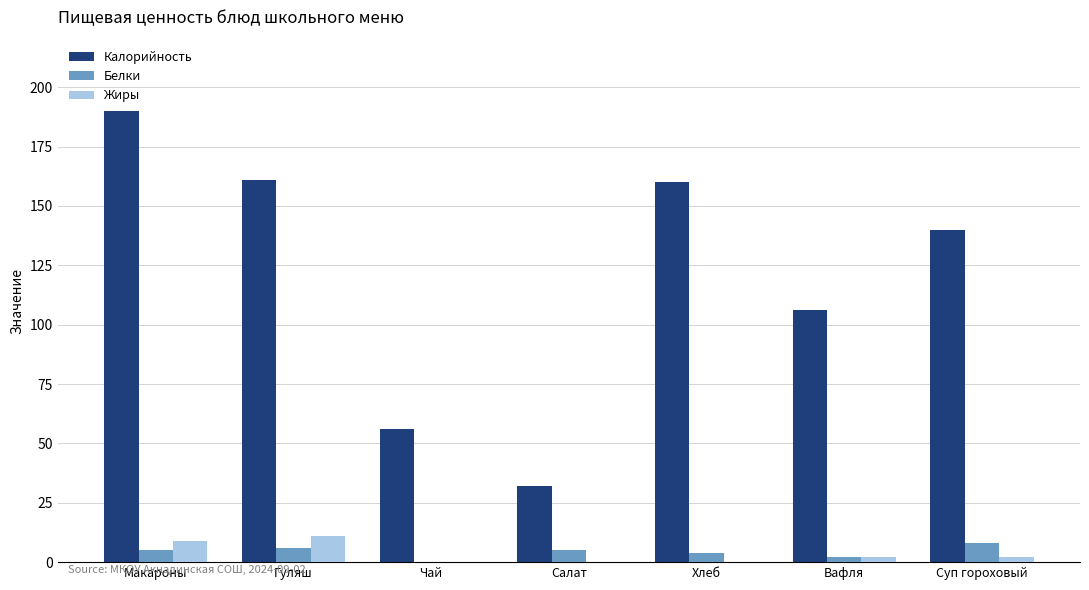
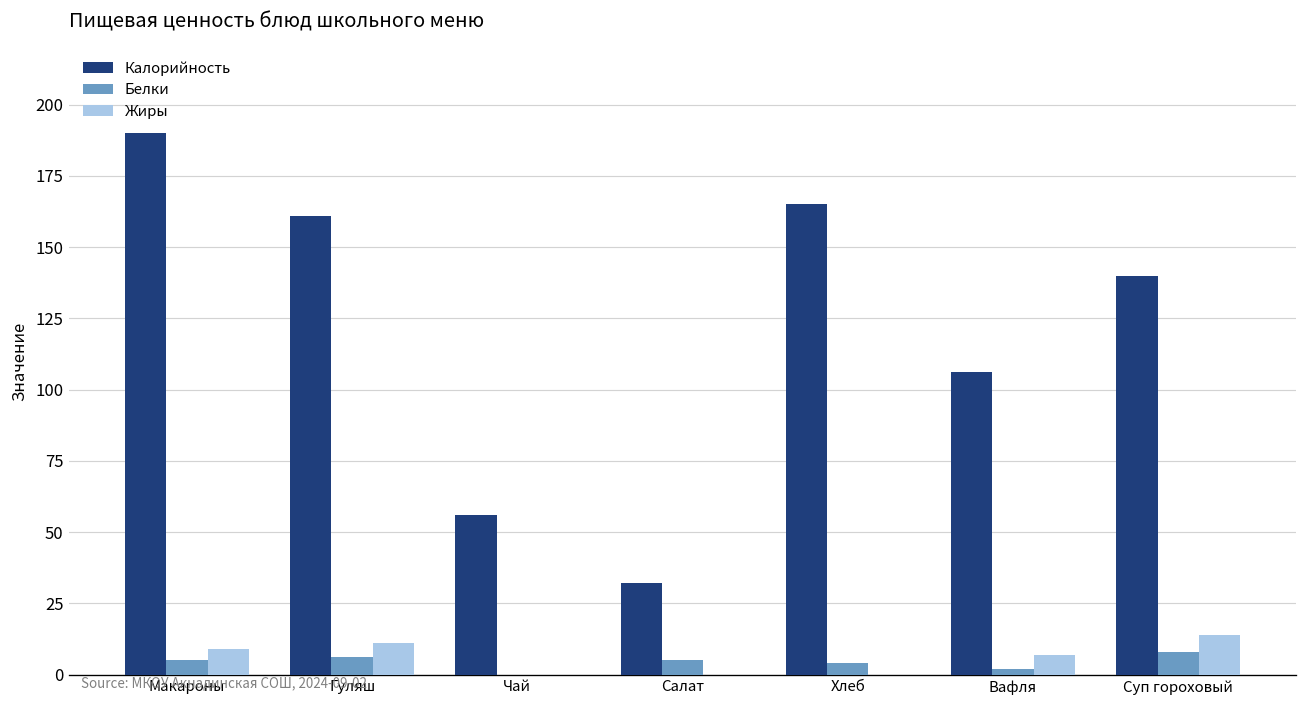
  {
    "Калорийность": {
      "Макароны": 190,
      "Гуляш": 161,
      "Чай": 56,
      "Салат": 32,
-     "Хлеб": 160,
+     "Хлеб": 165,
      "Вафля": 106,
      "Суп гороховый": 140
    },
    "Белки": {
      "Макароны": 5,
      "Гуляш": 6,
      "Чай": 0,
      "Салат": 5,
      "Хлеб": 4,
      "Вафля": 2,
      "Суп гороховый": 8
    },
    "Жиры": {
      "Макароны": 9,
      "Гуляш": 11,
      "Чай": 0,
      "Салат": 0,
      "Хлеб": 0,
-     "Вафля": 2,
-     "Суп гороховый": 2
+     "Вафля": 7,
+     "Суп гороховый": 14
    }
  }
